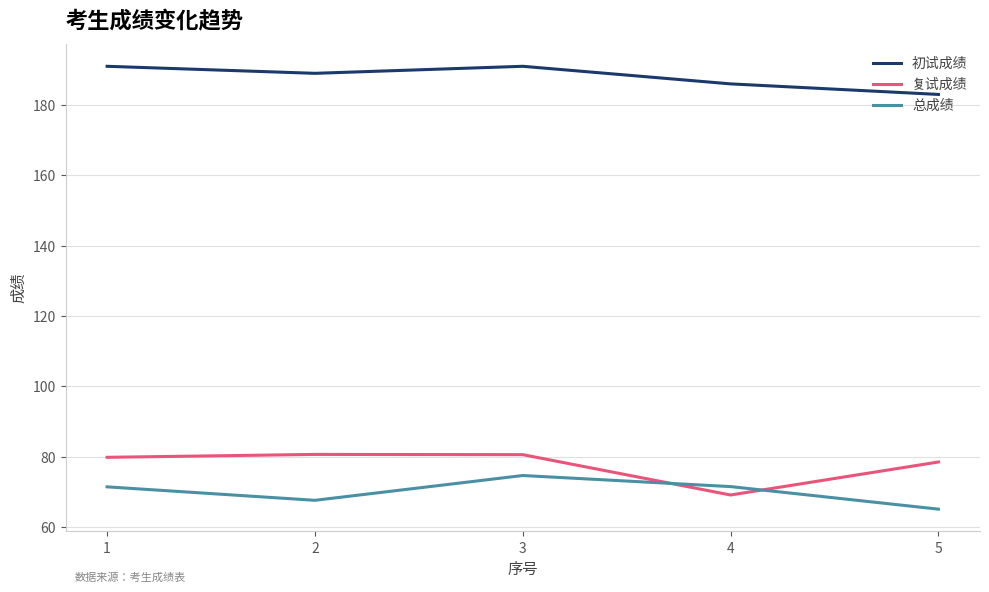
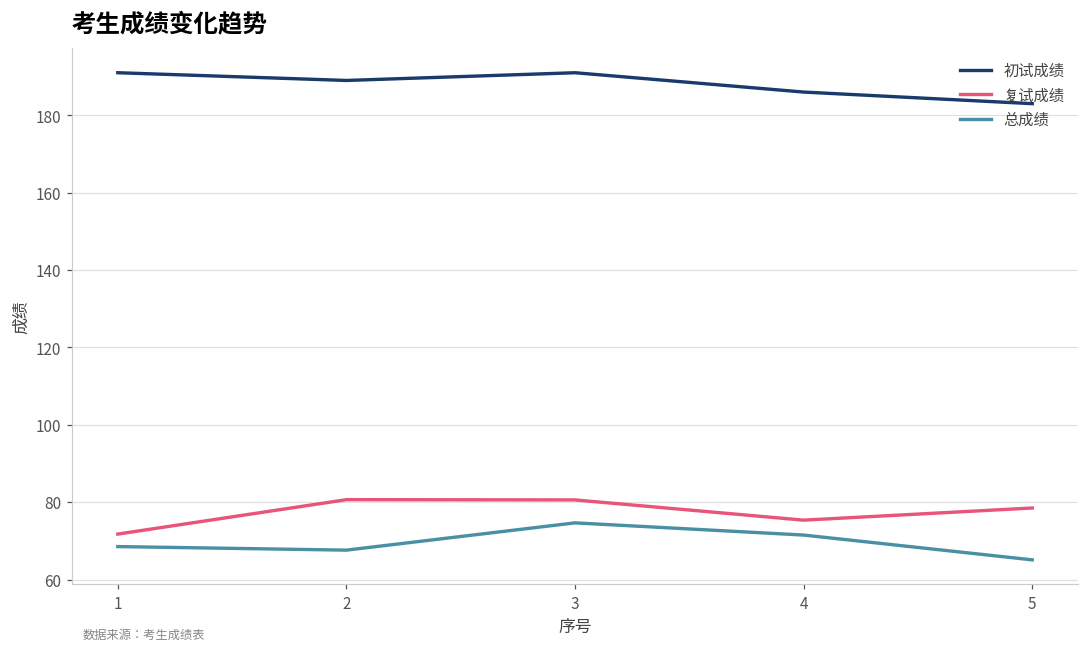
  {
    "初试成绩": {
      "1": 191,
      "2": 189,
      "3": 191,
      "4": 186,
      "5": 183
    },
    "复试成绩": {
-     "1": 80,
+     "1": 72,
      "2": 81,
      "3": 81,
-     "4": 69,
+     "4": 75,
      "5": 78
    },
    "总成绩": {
-     "1": 71,
+     "1": 69,
      "2": 68,
      "3": 75,
      "4": 71,
      "5": 65
    }
  }
